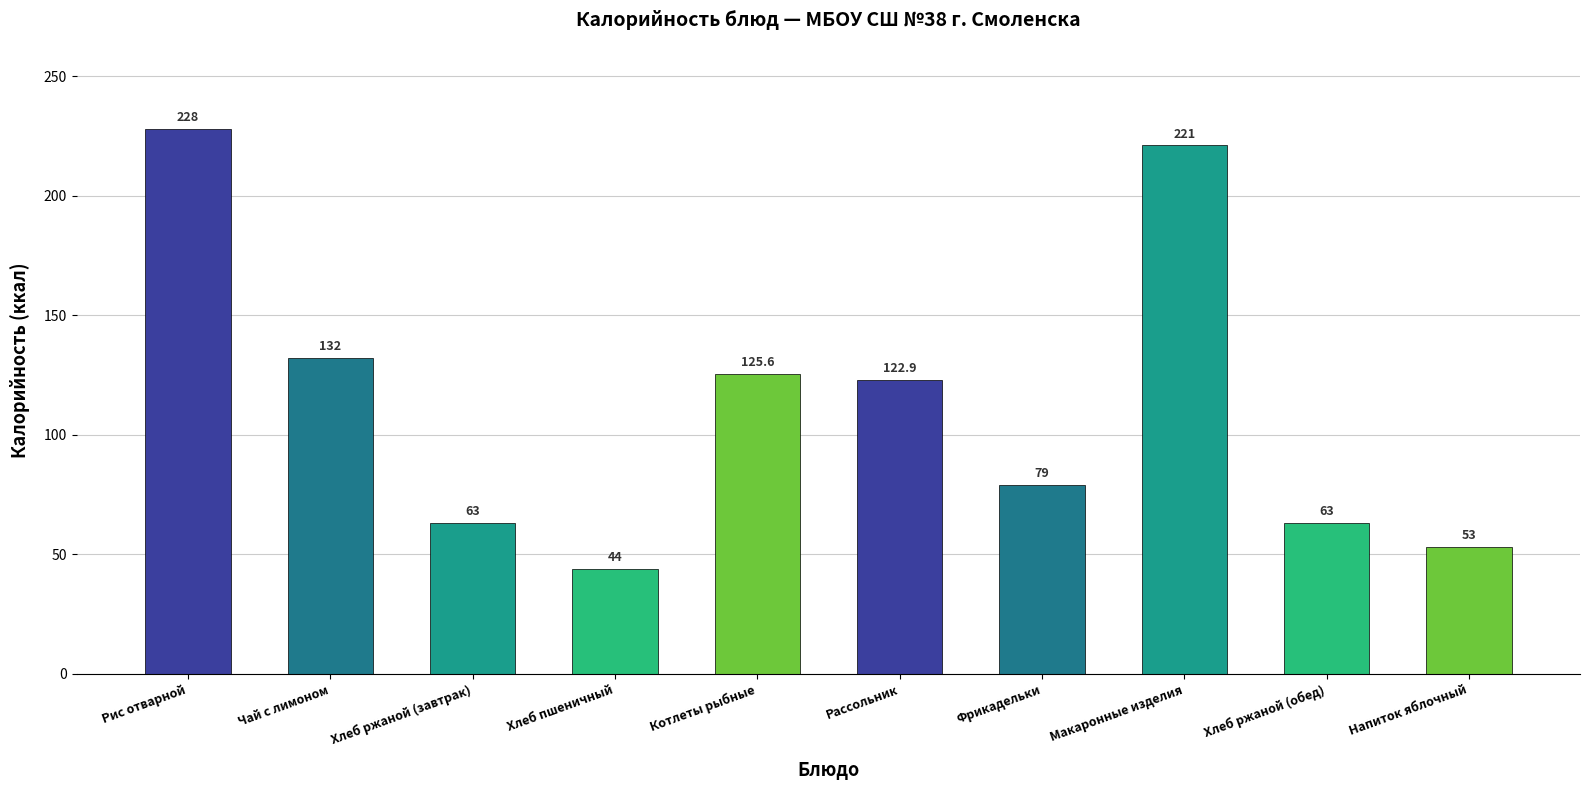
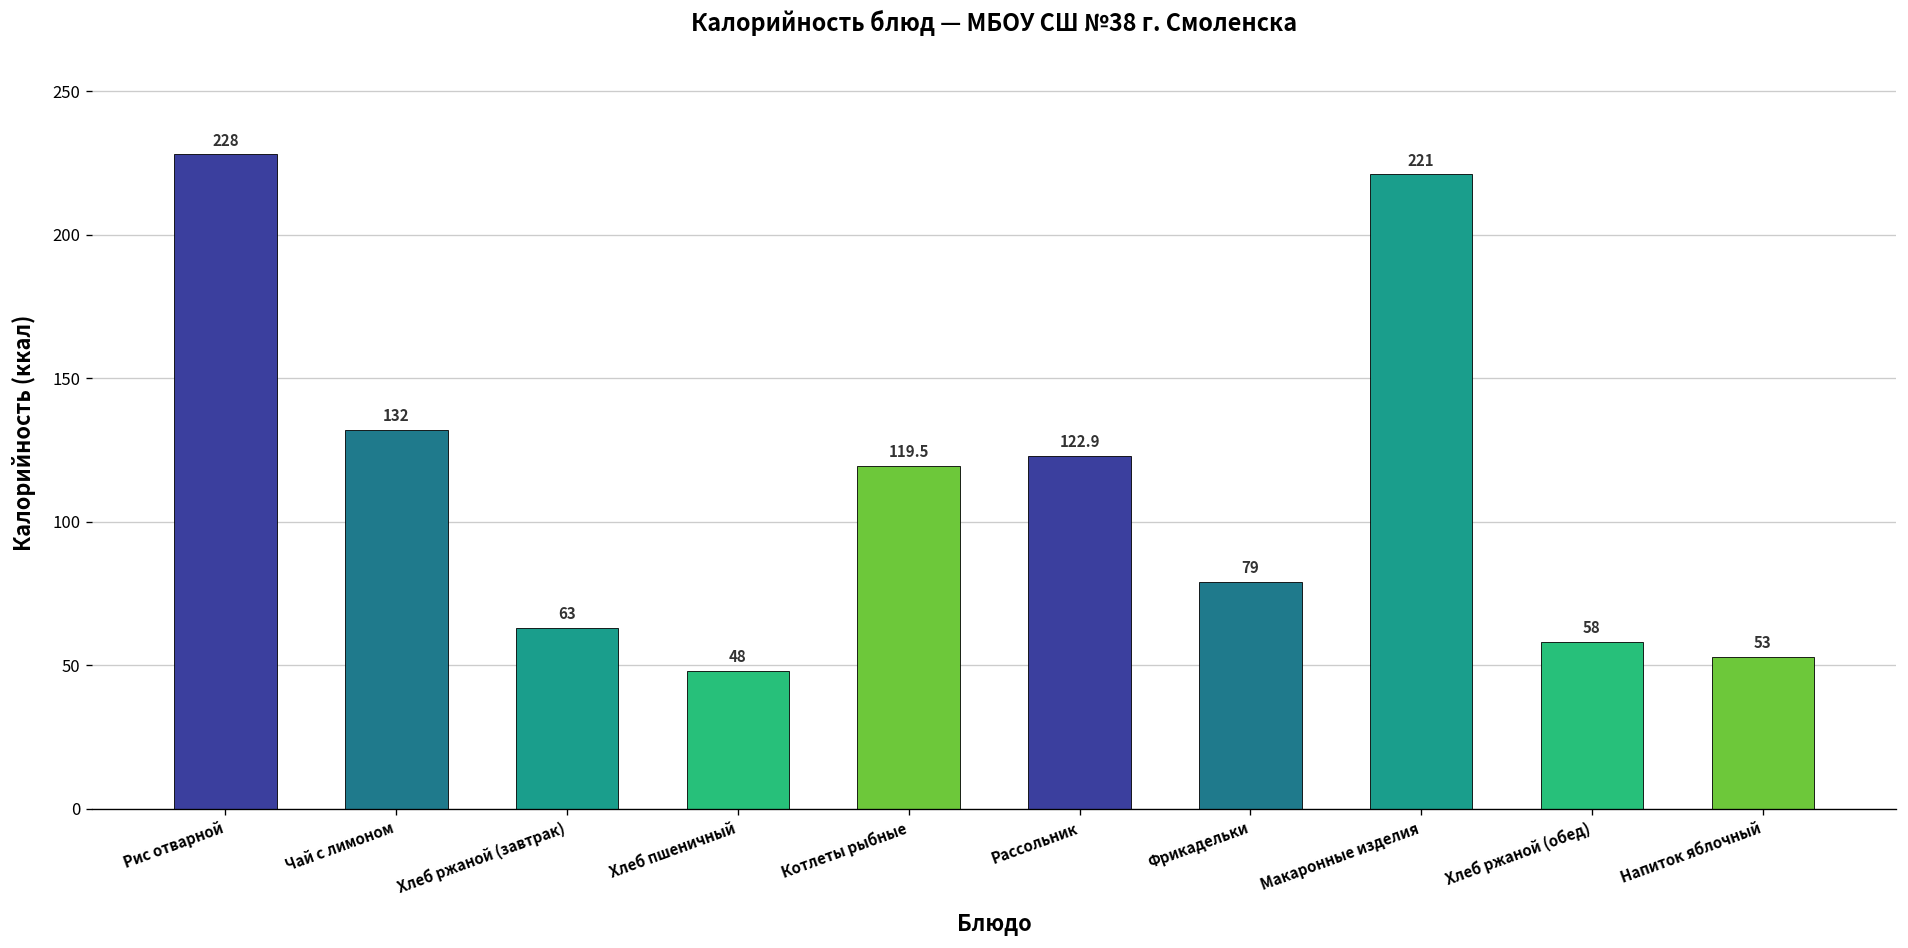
  {
    "Рис отварной": 228,
    "Чай с лимоном": 132,
    "Хлеб ржаной (завтрак)": 63,
-   "Хлеб пшеничный": 44,
-   "Котлеты рыбные": 125.6,
+   "Хлеб пшеничный": 48,
+   "Котлеты рыбные": 119.5,
    "Рассольник": 122.9,
    "Фрикадельки": 79,
    "Макаронные изделия": 221,
-   "Хлеб ржаной (обед)": 63,
+   "Хлеб ржаной (обед)": 58,
    "Напиток яблочный": 53
  }
